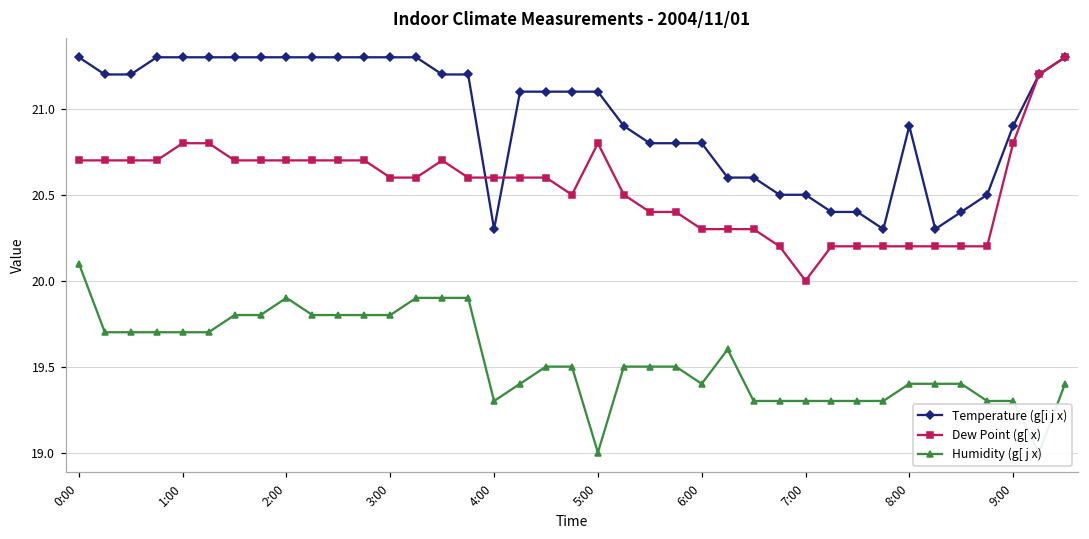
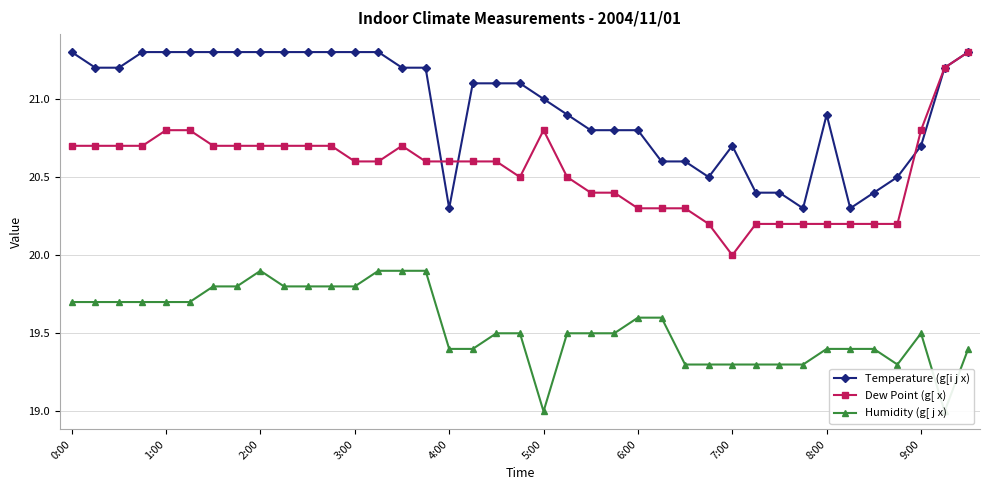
  {
    "Temperature (g[i j x)": {
      "0:00": 21.3,
      "1:00": 21.3,
      "2:00": 21.3,
      "3:00": 21.3,
      "4:00": 20.3,
-     "5:00": 21.1,
+     "5:00": 21.0,
      "6:00": 20.8,
-     "7:00": 20.5,
+     "7:00": 20.7,
      "8:00": 20.9,
-     "9:00": 20.9
+     "9:00": 20.7
    },
    "Dew Point (g[ x)": {
      "0:00": 20.7,
      "1:00": 20.8,
      "2:00": 20.7,
      "3:00": 20.6,
      "4:00": 20.6,
      "5:00": 20.8,
      "6:00": 20.3,
      "7:00": 20.0,
      "8:00": 20.2,
      "9:00": 20.8
    },
    "Humidity (g[ j x)": {
-     "0:00": 20.1,
+     "0:00": 19.7,
      "1:00": 19.7,
      "2:00": 19.9,
      "3:00": 19.8,
-     "4:00": 19.3,
+     "4:00": 19.4,
      "5:00": 19.0,
-     "6:00": 19.4,
+     "6:00": 19.6,
      "7:00": 19.3,
      "8:00": 19.4,
-     "9:00": 19.3
+     "9:00": 19.5
    }
  }
